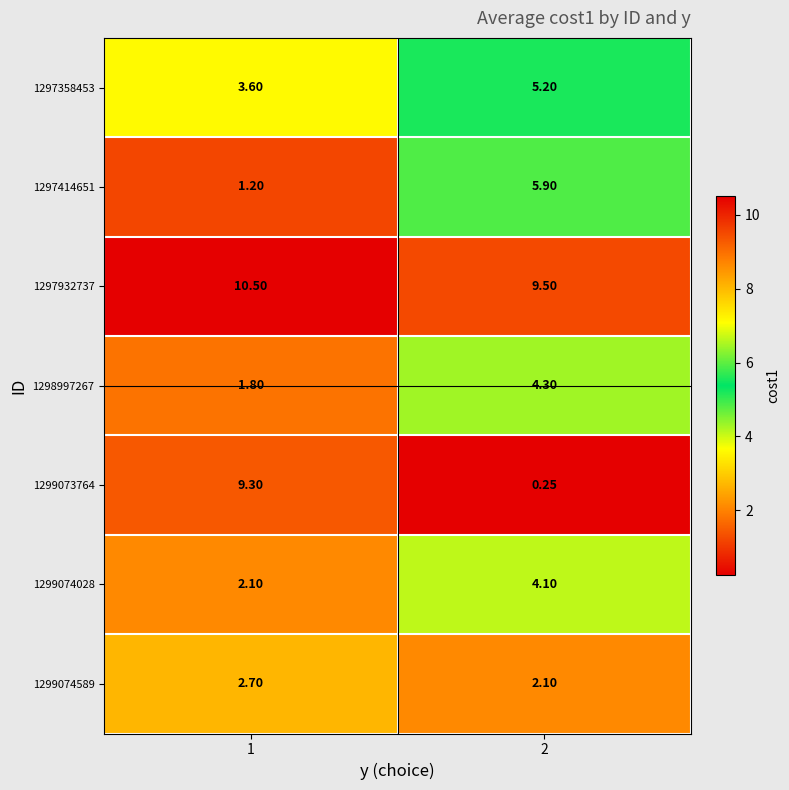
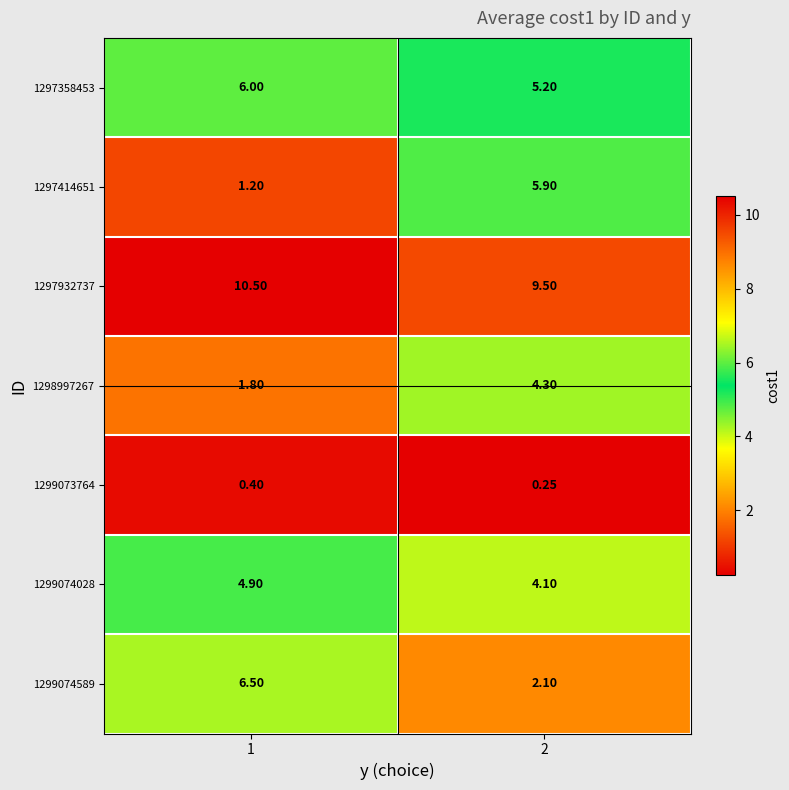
  {
    "1297358453": {
-     "1": 3.60,
+     "1": 6.00,
      "2": 5.20
    },
    "1297414651": {
      "1": 1.20,
      "2": 5.90
    },
    "1297932737": {
      "1": 10.50,
      "2": 9.50
    },
    "1298997267": {
      "1": 1.80,
      "2": 4.30
    },
    "1299073764": {
-     "1": 9.30,
+     "1": 0.40,
      "2": 0.25
    },
    "1299074028": {
-     "1": 2.10,
+     "1": 4.90,
      "2": 4.10
    },
    "1299074589": {
-     "1": 2.70,
+     "1": 6.50,
      "2": 2.10
    }
  }
